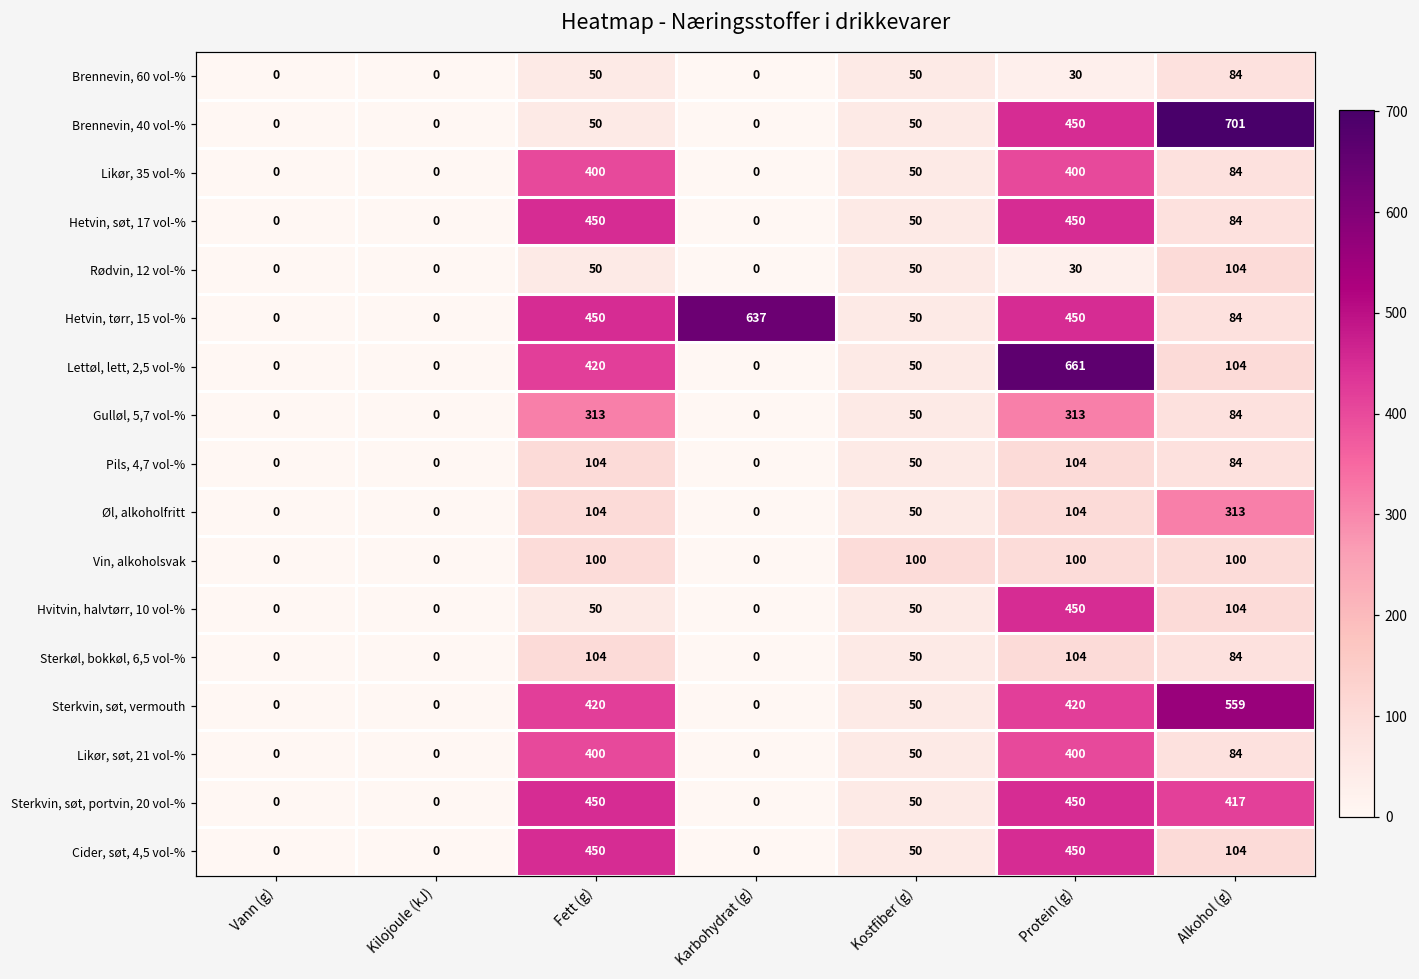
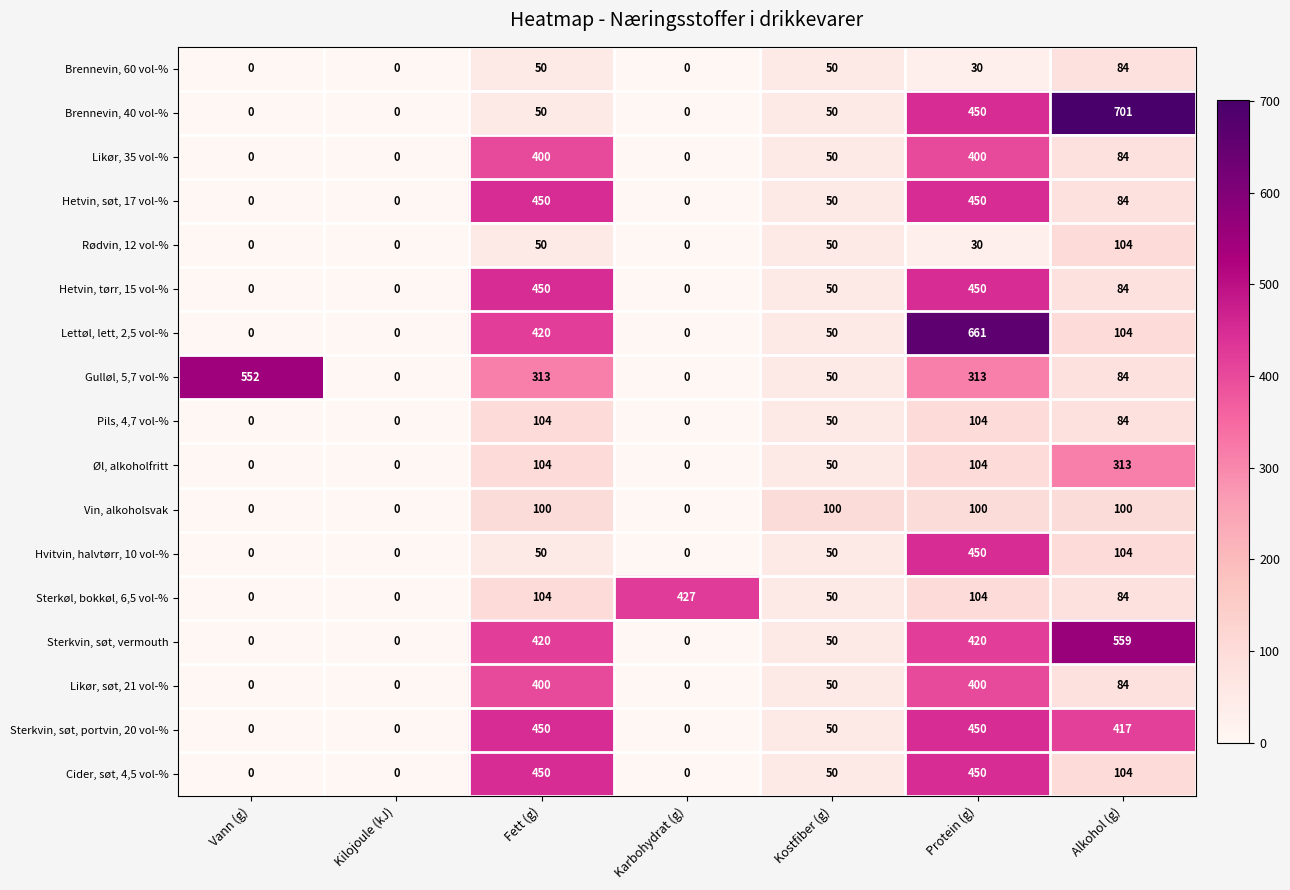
  {
    "Brennevin, 60 vol-%": {
      "Vann (g)": 0,
      "Kilojoule (kJ)": 0,
      "Fett (g)": 50,
      "Karbohydrat (g)": 0,
      "Kostfiber (g)": 50,
      "Protein (g)": 30,
      "Alkohol (g)": 84
    },
    "Brennevin, 40 vol-%": {
      "Vann (g)": 0,
      "Kilojoule (kJ)": 0,
      "Fett (g)": 50,
      "Karbohydrat (g)": 0,
      "Kostfiber (g)": 50,
      "Protein (g)": 450,
      "Alkohol (g)": 701
    },
    "Likør, 35 vol-%": {
      "Vann (g)": 0,
      "Kilojoule (kJ)": 0,
      "Fett (g)": 400,
      "Karbohydrat (g)": 0,
      "Kostfiber (g)": 50,
      "Protein (g)": 400,
      "Alkohol (g)": 84
    },
    "Hetvin, søt, 17 vol-%": {
      "Vann (g)": 0,
      "Kilojoule (kJ)": 0,
      "Fett (g)": 450,
      "Karbohydrat (g)": 0,
      "Kostfiber (g)": 50,
      "Protein (g)": 450,
      "Alkohol (g)": 84
    },
    "Rødvin, 12 vol-%": {
      "Vann (g)": 0,
      "Kilojoule (kJ)": 0,
      "Fett (g)": 50,
      "Karbohydrat (g)": 0,
      "Kostfiber (g)": 50,
      "Protein (g)": 30,
      "Alkohol (g)": 104
    },
    "Hetvin, tørr, 15 vol-%": {
      "Vann (g)": 0,
      "Kilojoule (kJ)": 0,
      "Fett (g)": 450,
-     "Karbohydrat (g)": 637,
+     "Karbohydrat (g)": 0,
      "Kostfiber (g)": 50,
      "Protein (g)": 450,
      "Alkohol (g)": 84
    },
    "Lettøl, lett, 2,5 vol-%": {
      "Vann (g)": 0,
      "Kilojoule (kJ)": 0,
      "Fett (g)": 420,
      "Karbohydrat (g)": 0,
      "Kostfiber (g)": 50,
      "Protein (g)": 661,
      "Alkohol (g)": 104
    },
    "Gulløl, 5,7 vol-%": {
-     "Vann (g)": 0,
+     "Vann (g)": 552,
      "Kilojoule (kJ)": 0,
      "Fett (g)": 313,
      "Karbohydrat (g)": 0,
      "Kostfiber (g)": 50,
      "Protein (g)": 313,
      "Alkohol (g)": 84
    },
    "Pils, 4,7 vol-%": {
      "Vann (g)": 0,
      "Kilojoule (kJ)": 0,
      "Fett (g)": 104,
      "Karbohydrat (g)": 0,
      "Kostfiber (g)": 50,
      "Protein (g)": 104,
      "Alkohol (g)": 84
    },
    "Øl, alkoholfritt": {
      "Vann (g)": 0,
      "Kilojoule (kJ)": 0,
      "Fett (g)": 104,
      "Karbohydrat (g)": 0,
      "Kostfiber (g)": 50,
      "Protein (g)": 104,
      "Alkohol (g)": 313
    },
    "Vin, alkoholsvak": {
      "Vann (g)": 0,
      "Kilojoule (kJ)": 0,
      "Fett (g)": 100,
      "Karbohydrat (g)": 0,
      "Kostfiber (g)": 100,
      "Protein (g)": 100,
      "Alkohol (g)": 100
    },
    "Hvitvin, halvtørr, 10 vol-%": {
      "Vann (g)": 0,
      "Kilojoule (kJ)": 0,
      "Fett (g)": 50,
      "Karbohydrat (g)": 0,
      "Kostfiber (g)": 50,
      "Protein (g)": 450,
      "Alkohol (g)": 104
    },
    "Sterkøl, bokkøl, 6,5 vol-%": {
      "Vann (g)": 0,
      "Kilojoule (kJ)": 0,
      "Fett (g)": 104,
-     "Karbohydrat (g)": 0,
+     "Karbohydrat (g)": 427,
      "Kostfiber (g)": 50,
      "Protein (g)": 104,
      "Alkohol (g)": 84
    },
    "Sterkvin, søt, vermouth": {
      "Vann (g)": 0,
      "Kilojoule (kJ)": 0,
      "Fett (g)": 420,
      "Karbohydrat (g)": 0,
      "Kostfiber (g)": 50,
      "Protein (g)": 420,
      "Alkohol (g)": 559
    },
    "Likør, søt, 21 vol-%": {
      "Vann (g)": 0,
      "Kilojoule (kJ)": 0,
      "Fett (g)": 400,
      "Karbohydrat (g)": 0,
      "Kostfiber (g)": 50,
      "Protein (g)": 400,
      "Alkohol (g)": 84
    },
    "Sterkvin, søt, portvin, 20 vol-%": {
      "Vann (g)": 0,
      "Kilojoule (kJ)": 0,
      "Fett (g)": 450,
      "Karbohydrat (g)": 0,
      "Kostfiber (g)": 50,
      "Protein (g)": 450,
      "Alkohol (g)": 417
    },
    "Cider, søt, 4,5 vol-%": {
      "Vann (g)": 0,
      "Kilojoule (kJ)": 0,
      "Fett (g)": 450,
      "Karbohydrat (g)": 0,
      "Kostfiber (g)": 50,
      "Protein (g)": 450,
      "Alkohol (g)": 104
    }
  }
